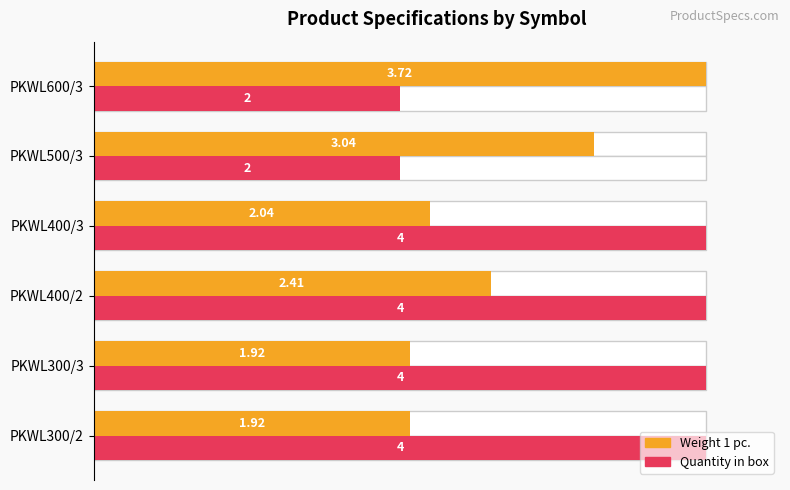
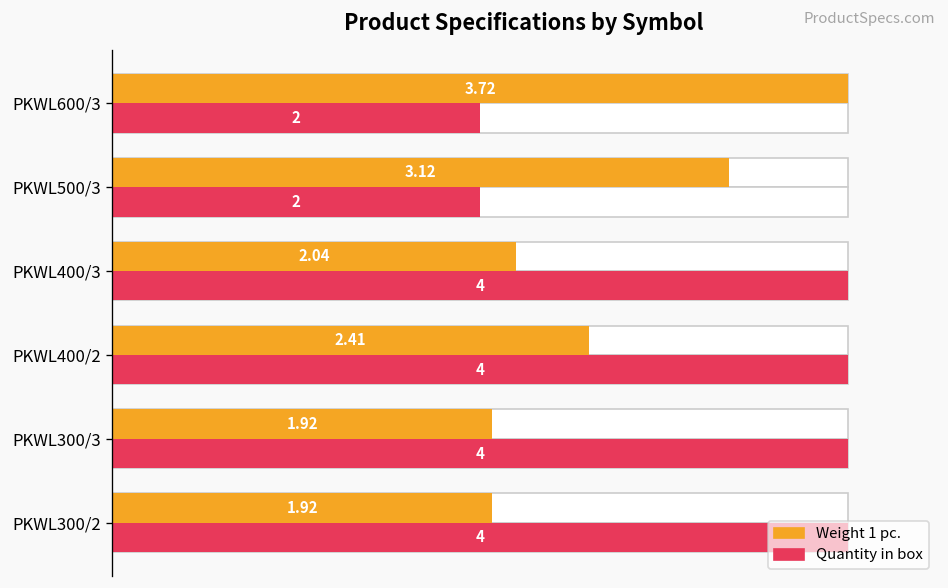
  {
    "Weight 1 pc.": {
-     "PKWL500/3": 3.04
+     "PKWL500/3": 3.12
    }
  }
